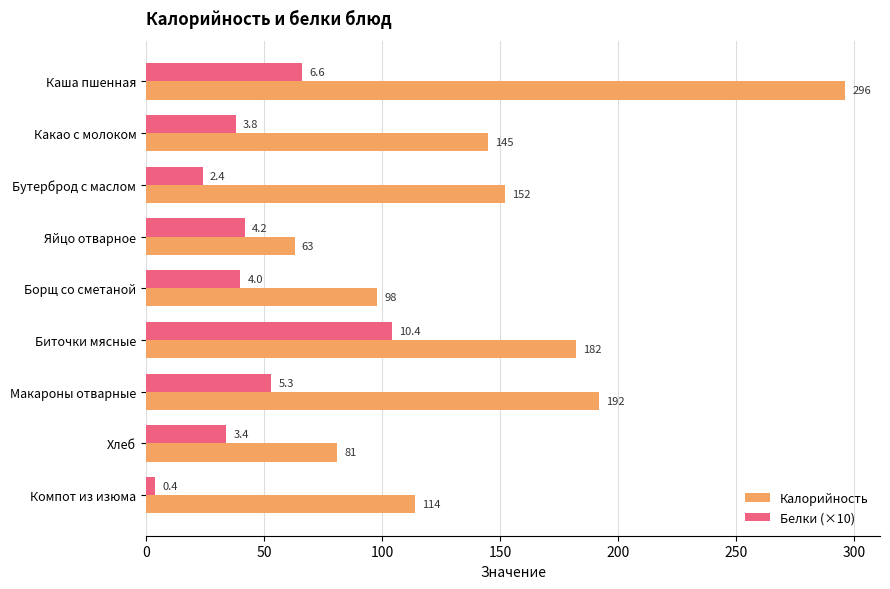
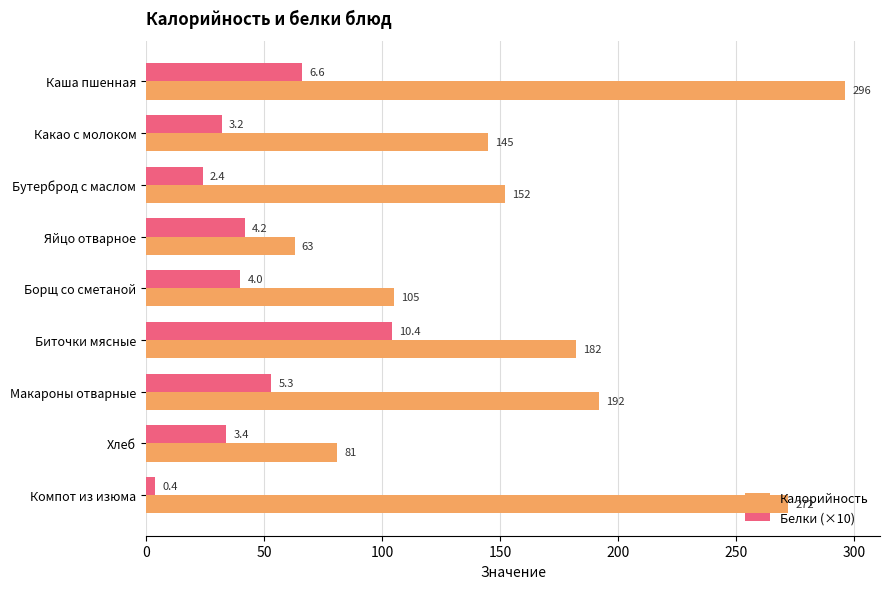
  {
    "Калорийность": {
      "Каша пшенная": 296,
      "Какао с молоком": 145,
      "Бутерброд с маслом": 152,
      "Яйцо отварное": 63,
-     "Борщ со сметаной": 98,
+     "Борщ со сметаной": 105,
      "Биточки мясные": 182,
      "Макароны отварные": 192,
      "Хлеб": 81,
-     "Компот из изюма": 114
+     "Компот из изюма": 272
    },
    "Белки (×10)": {
-     "Какао с молоком": 3.8
+     "Какао с молоком": 3.2
    }
  }
